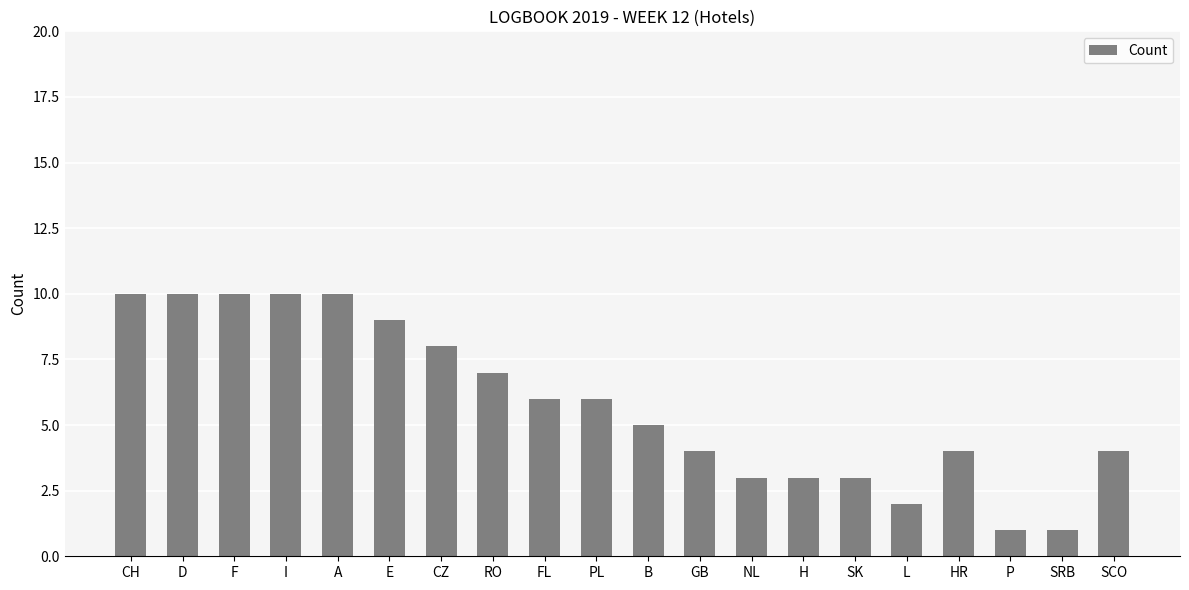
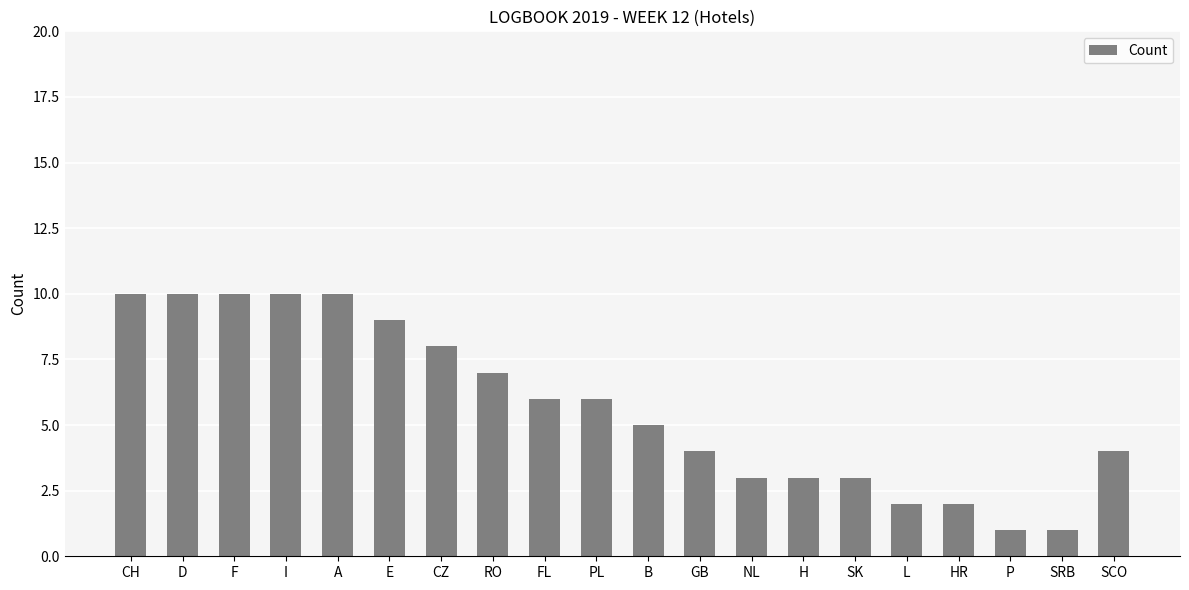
  {
    "CH": 10,
    "D": 10,
    "F": 10,
    "I": 10,
    "A": 10,
    "E": 9,
    "CZ": 8,
    "RO": 7,
    "FL": 6,
    "PL": 6,
    "B": 5,
    "GB": 4,
    "NL": 3,
    "H": 3,
    "SK": 3,
    "L": 2,
-   "HR": 4,
+   "HR": 2,
    "P": 1,
    "SRB": 1,
    "SCO": 4
  }
